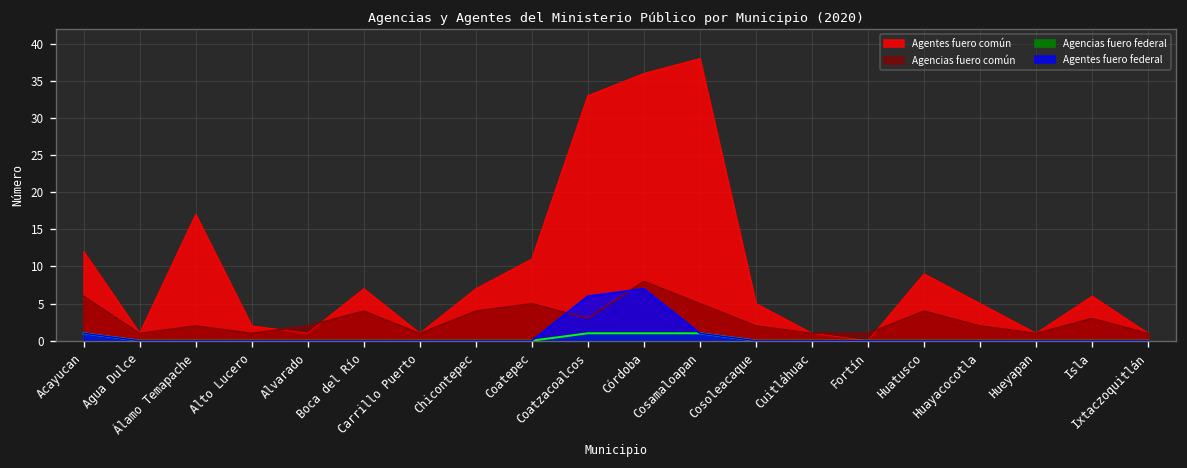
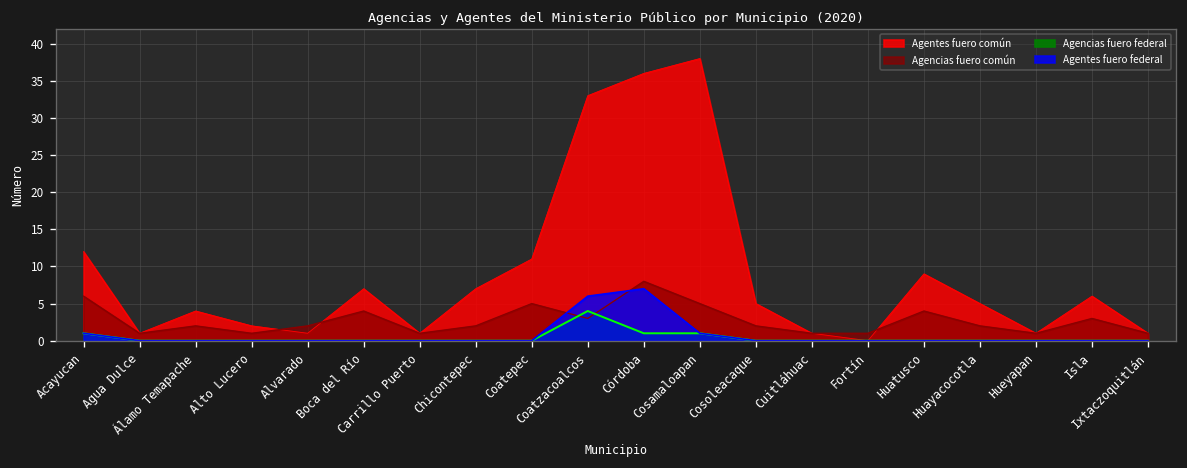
  {
    "Agentes fuero común": {
      "Acayucan": 12,
-     "Álamo Temapache": 17,
+     "Álamo Temapache": 4,
      "Alto Lucero": 2,
      "Alvarado": 1,
      "Boca del Río": 7,
      "Chicontepec": 7,
      "Coatepec": 11,
      "Coatzacoalcos": 33,
      "Córdoba": 36,
      "Cosamaloapan": 38,
      "Cosoleacaque": 5,
      "Huatusco": 9,
      "Huayacocotla": 5,
      "Isla": 6
    },
    "Agencias fuero común": {
      "Acayucan": 6,
      "Álamo Temapache": 2,
      "Alto Lucero": 1,
      "Alvarado": 2,
      "Boca del Río": 4,
-     "Chicontepec": 4,
+     "Chicontepec": 2,
      "Coatepec": 5,
      "Coatzacoalcos": 3,
      "Córdoba": 8,
      "Cosamaloapan": 5,
      "Cosoleacaque": 2,
      "Fortín": 1,
      "Huatusco": 4,
      "Huayacocotla": 2,
      "Isla": 3
    },
    "Agencias fuero federal": {
-     "Coatzacoalcos": 1,
+     "Coatzacoalcos": 4,
      "Córdoba": 1
    },
    "Agentes fuero federal": {
      "Coatzacoalcos": 6,
      "Córdoba": 7
    }
  }
